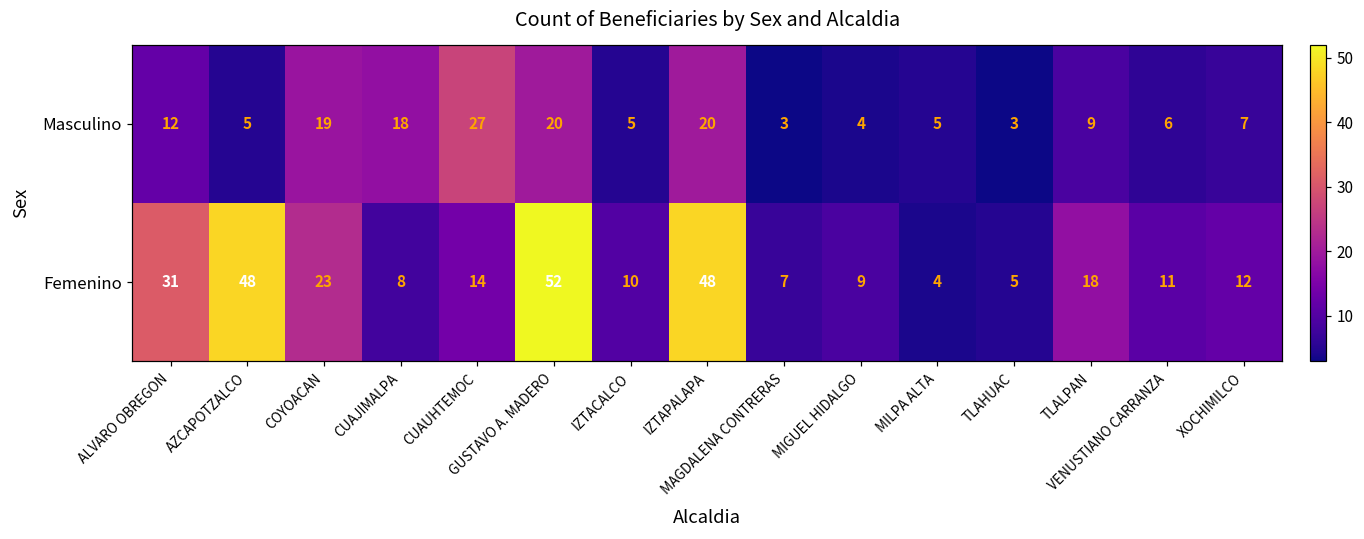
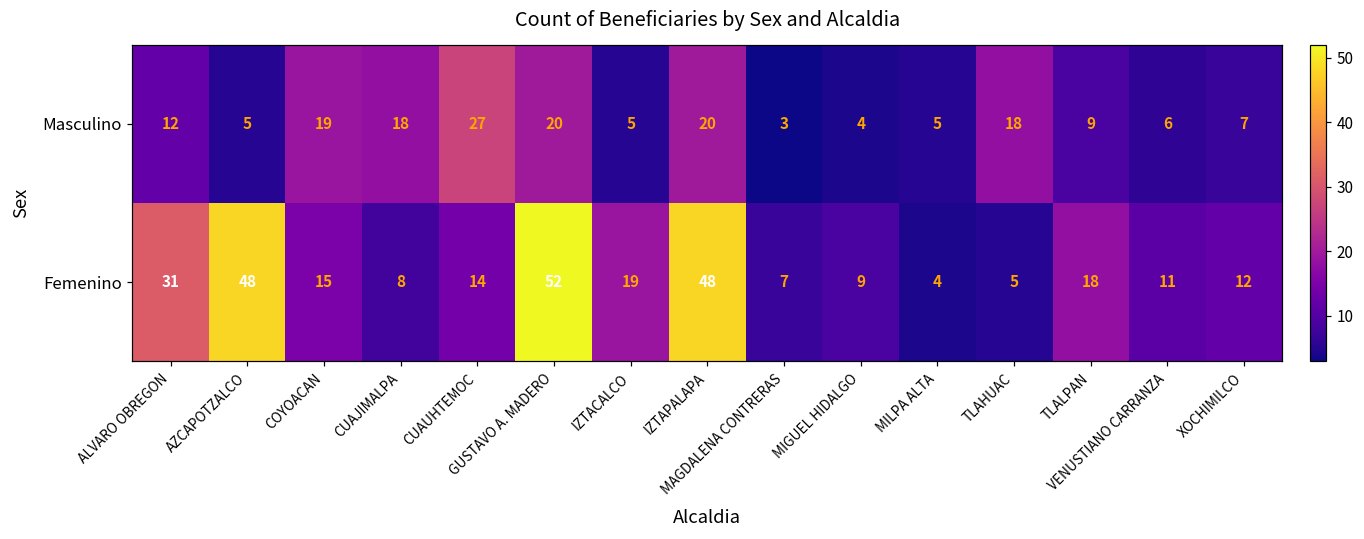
  {
    "Masculino": {
      "ALVARO OBREGON": 12,
      "AZCAPOTZALCO": 5,
      "COYOACAN": 19,
      "CUAJIMALPA": 18,
      "CUAUHTEMOC": 27,
      "GUSTAVO A. MADERO": 20,
      "IZTACALCO": 5,
      "IZTAPALAPA": 20,
      "MAGDALENA CONTRERAS": 3,
      "MIGUEL HIDALGO": 4,
      "MILPA ALTA": 5,
-     "TLAHUAC": 3,
+     "TLAHUAC": 18,
      "TLALPAN": 9,
      "VENUSTIANO CARRANZA": 6,
      "XOCHIMILCO": 7
    },
    "Femenino": {
      "ALVARO OBREGON": 31,
      "AZCAPOTZALCO": 48,
-     "COYOACAN": 23,
+     "COYOACAN": 15,
      "CUAJIMALPA": 8,
      "CUAUHTEMOC": 14,
      "GUSTAVO A. MADERO": 52,
-     "IZTACALCO": 10,
+     "IZTACALCO": 19,
      "IZTAPALAPA": 48,
      "MAGDALENA CONTRERAS": 7,
      "MIGUEL HIDALGO": 9,
      "MILPA ALTA": 4,
      "TLAHUAC": 5,
      "TLALPAN": 18,
      "VENUSTIANO CARRANZA": 11,
      "XOCHIMILCO": 12
    }
  }
